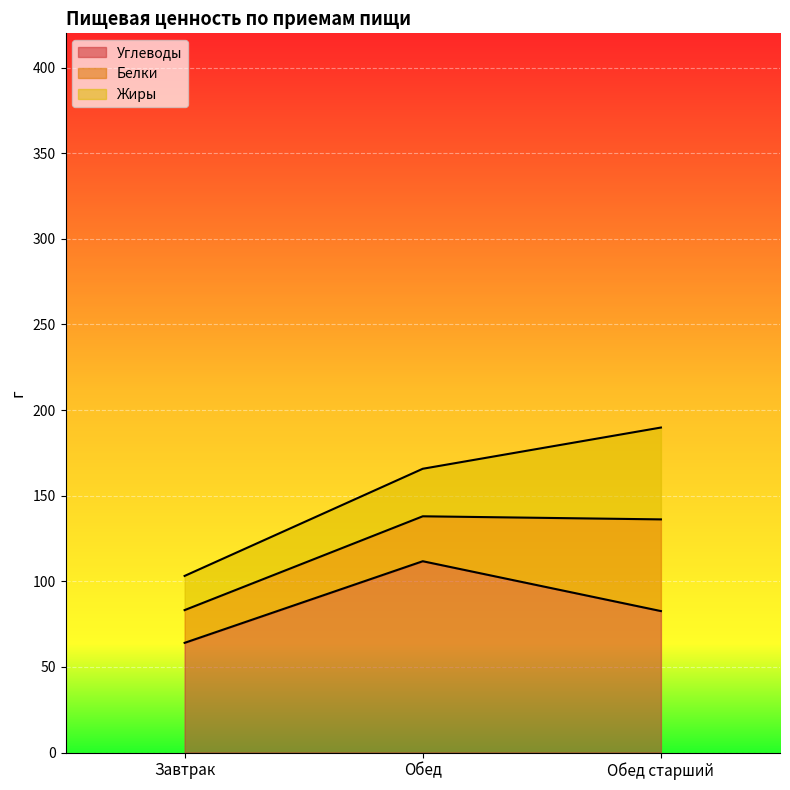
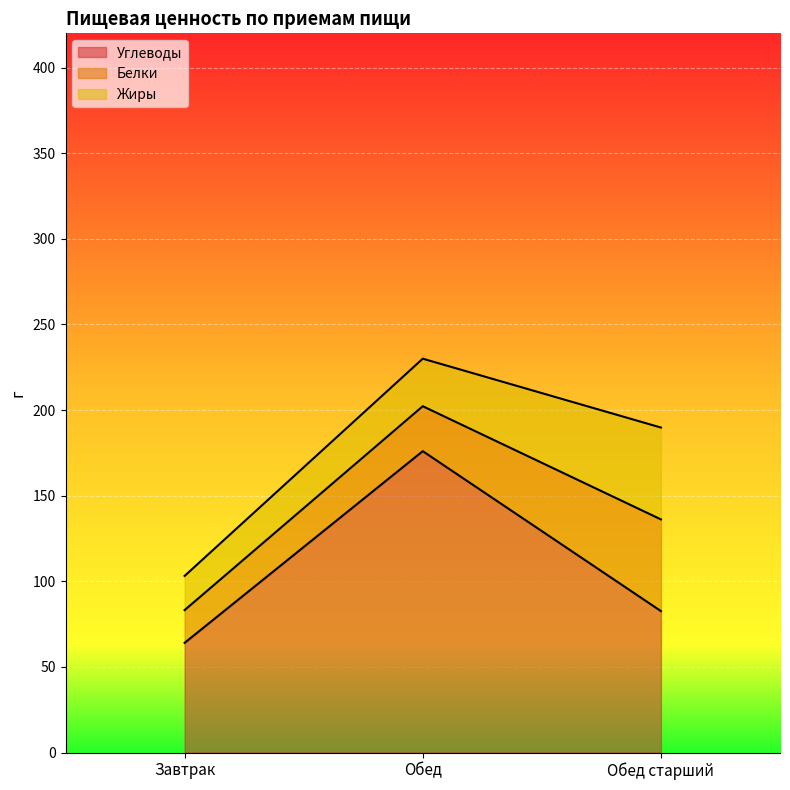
  {
    "Углеводы": {
      "Завтрак": 64,
-     "Обед": 112,
+     "Обед": 176,
      "Обед старший": 83
    }
  }
